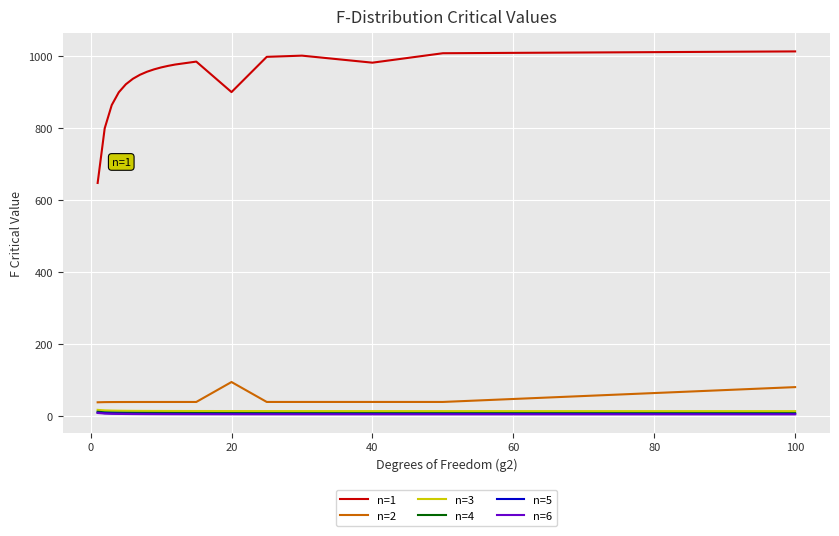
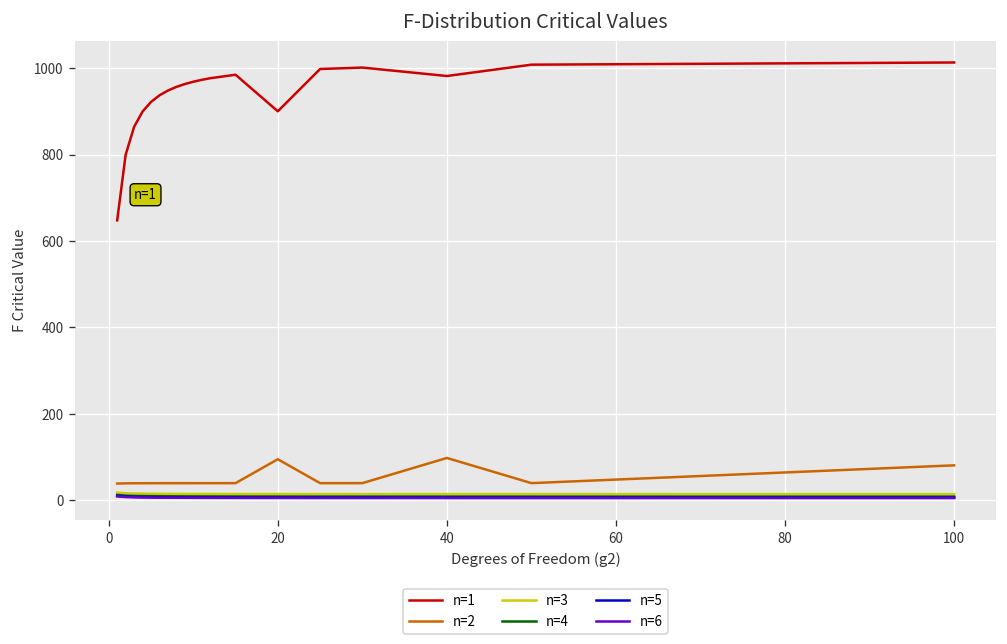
  {
    "n=1": {
      "20": 900,
      "40": 980,
      "100": 1010
    },
    "n=2": {
      "20": 90,
-     "40": 40,
+     "40": 100,
      "100": 80
    }
  }
